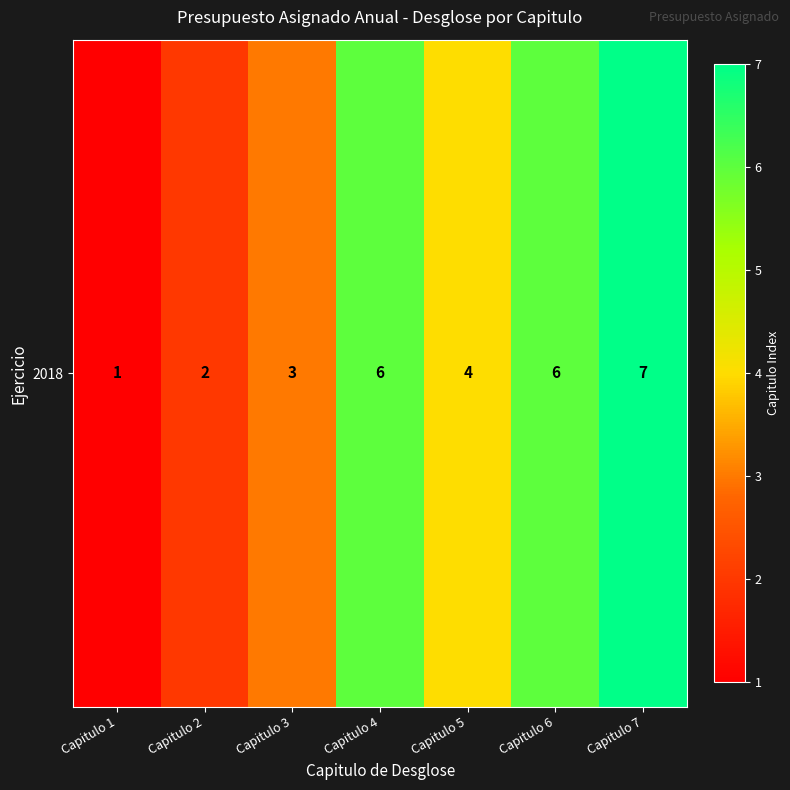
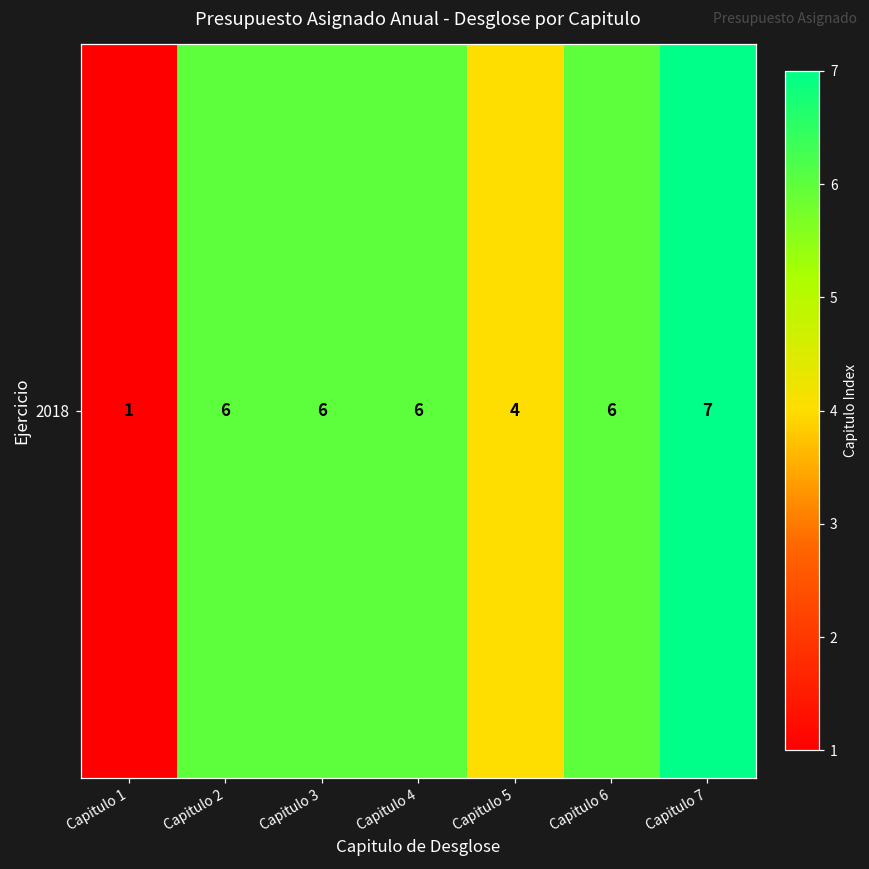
  {
    "2018": {
      "Capitulo 1": 1,
-     "Capitulo 2": 2,
-     "Capitulo 3": 3,
+     "Capitulo 2": 6,
+     "Capitulo 3": 6,
      "Capitulo 4": 6,
      "Capitulo 5": 4,
      "Capitulo 6": 6,
      "Capitulo 7": 7
    }
  }
